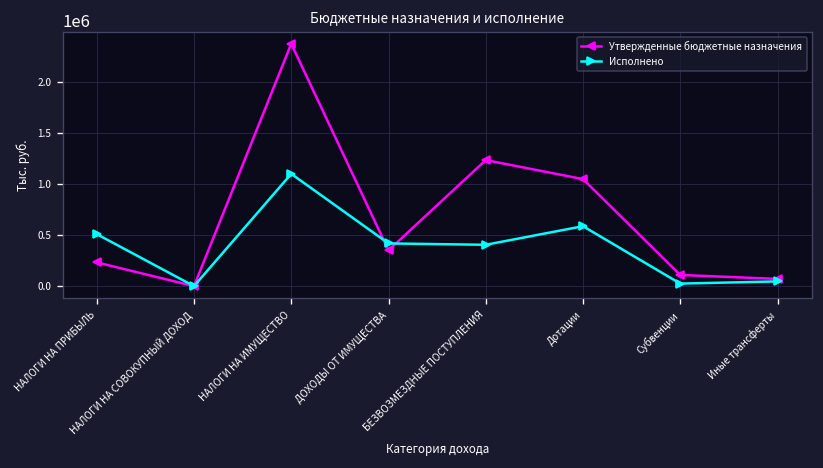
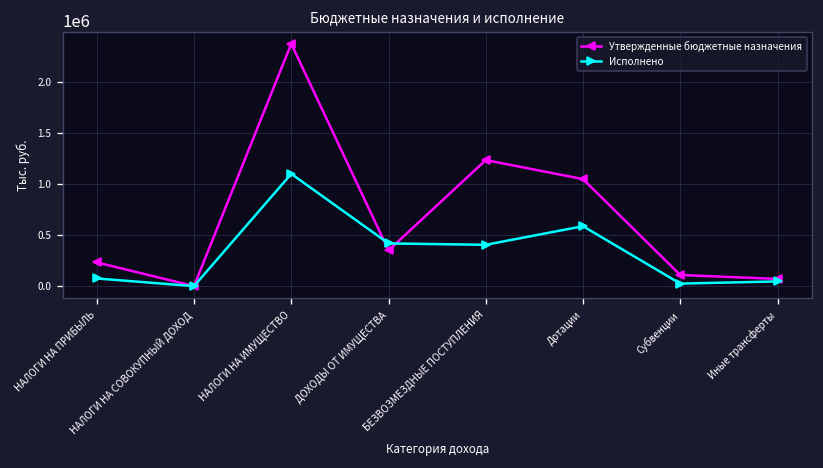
  {
    "Утвержденные бюджетные назначения": {
      "НАЛОГИ НА ПРИБЫЛЬ": 200000,
      "НАЛОГИ НА ИМУЩЕСТВО": 2400000,
      "ДОХОДЫ ОТ ИМУЩЕСТВА": 400000,
      "БЕЗВОЗМЕЗДНЫЕ ПОСТУПЛЕНИЯ": 1200000,
      "Дотации": 1000000,
      "Субвенции": 100000
    },
    "Исполнено": {
-     "НАЛОГИ НА ПРИБЫЛЬ": 500000,
+     "НАЛОГИ НА ПРИБЫЛЬ": 100000,
      "НАЛОГИ НА ИМУЩЕСТВО": 1100000,
      "ДОХОДЫ ОТ ИМУЩЕСТВА": 400000,
      "БЕЗВОЗМЕЗДНЫЕ ПОСТУПЛЕНИЯ": 400000,
      "Дотации": 600000,
      "Субвенции": 0
    }
  }
